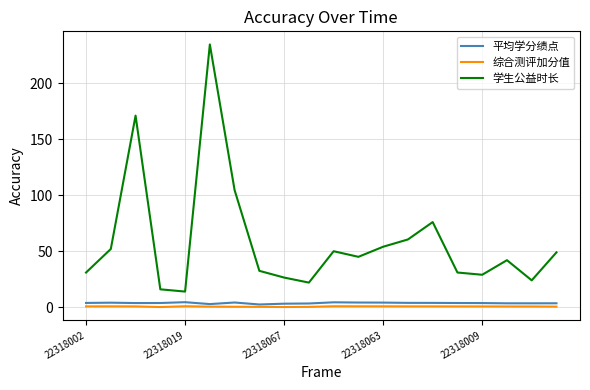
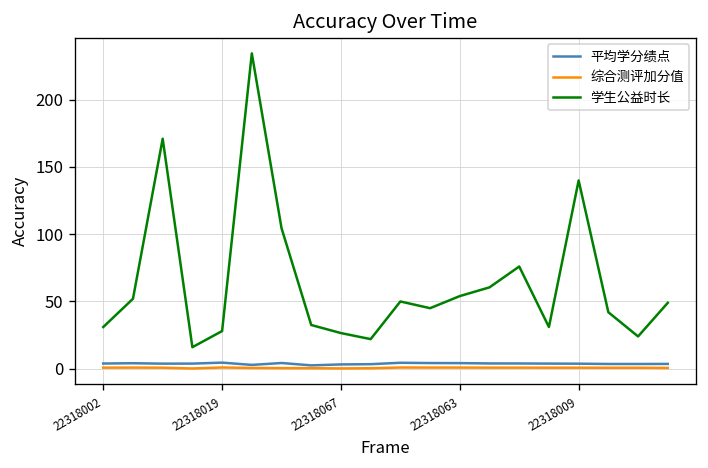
  {
    "平均学分绩点": {
      "22318002": 4,
      "22318019": 5,
      "22318067": 3,
      "22318063": 4,
      "22318009": 4
    },
    "综合测评加分值": {
      "22318002": 1,
      "22318019": 1,
      "22318067": 0,
      "22318063": 1,
      "22318009": 1
    },
    "学生公益时长": {
      "22318002": 31,
-     "22318019": 14,
+     "22318019": 28,
      "22318067": 27,
      "22318063": 54,
-     "22318009": 29
+     "22318009": 140
    }
  }
